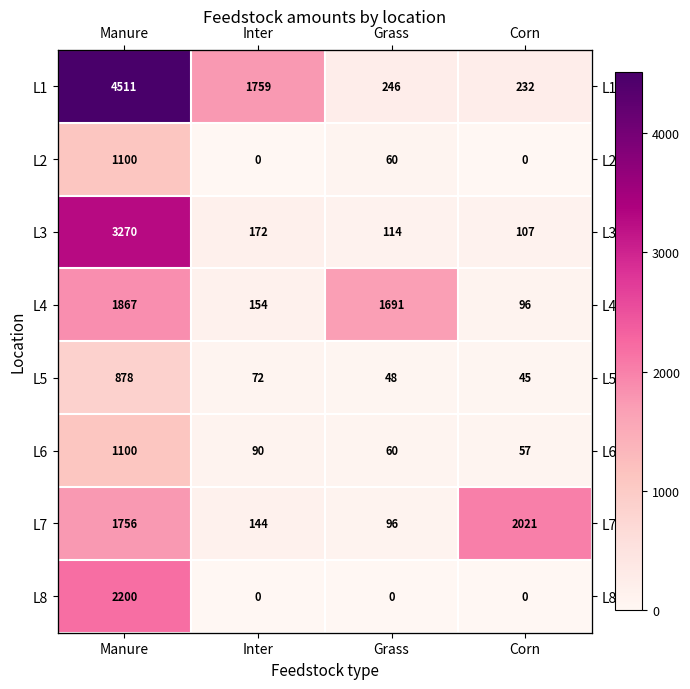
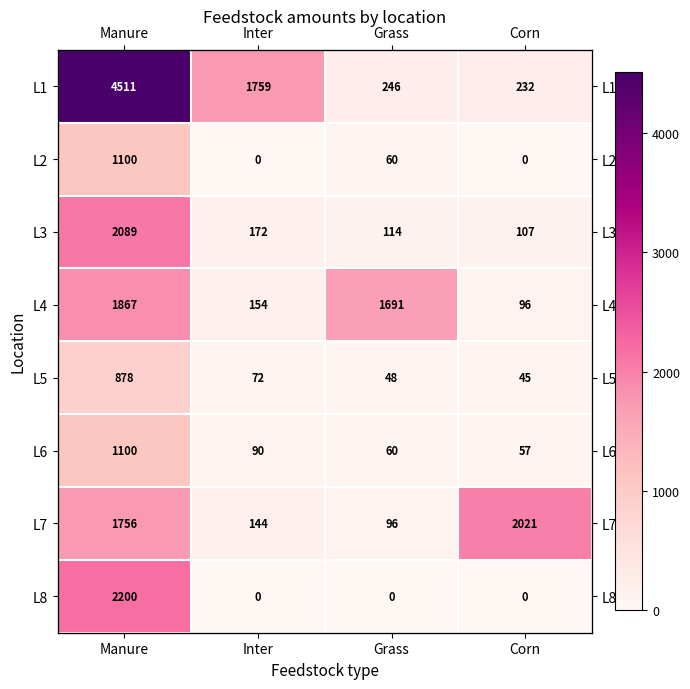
  {
    "L1": {
      "Manure": 4511,
      "Inter": 1759,
      "Grass": 246,
      "Corn": 232
    },
    "L2": {
      "Manure": 1100,
      "Inter": 0,
      "Grass": 60,
      "Corn": 0
    },
    "L3": {
-     "Manure": 3270,
+     "Manure": 2089,
      "Inter": 172,
      "Grass": 114,
      "Corn": 107
    },
    "L4": {
      "Manure": 1867,
      "Inter": 154,
      "Grass": 1691,
      "Corn": 96
    },
    "L5": {
      "Manure": 878,
      "Inter": 72,
      "Grass": 48,
      "Corn": 45
    },
    "L6": {
      "Manure": 1100,
      "Inter": 90,
      "Grass": 60,
      "Corn": 57
    },
    "L7": {
      "Manure": 1756,
      "Inter": 144,
      "Grass": 96,
      "Corn": 2021
    },
    "L8": {
      "Manure": 2200,
      "Inter": 0,
      "Grass": 0,
      "Corn": 0
    }
  }
